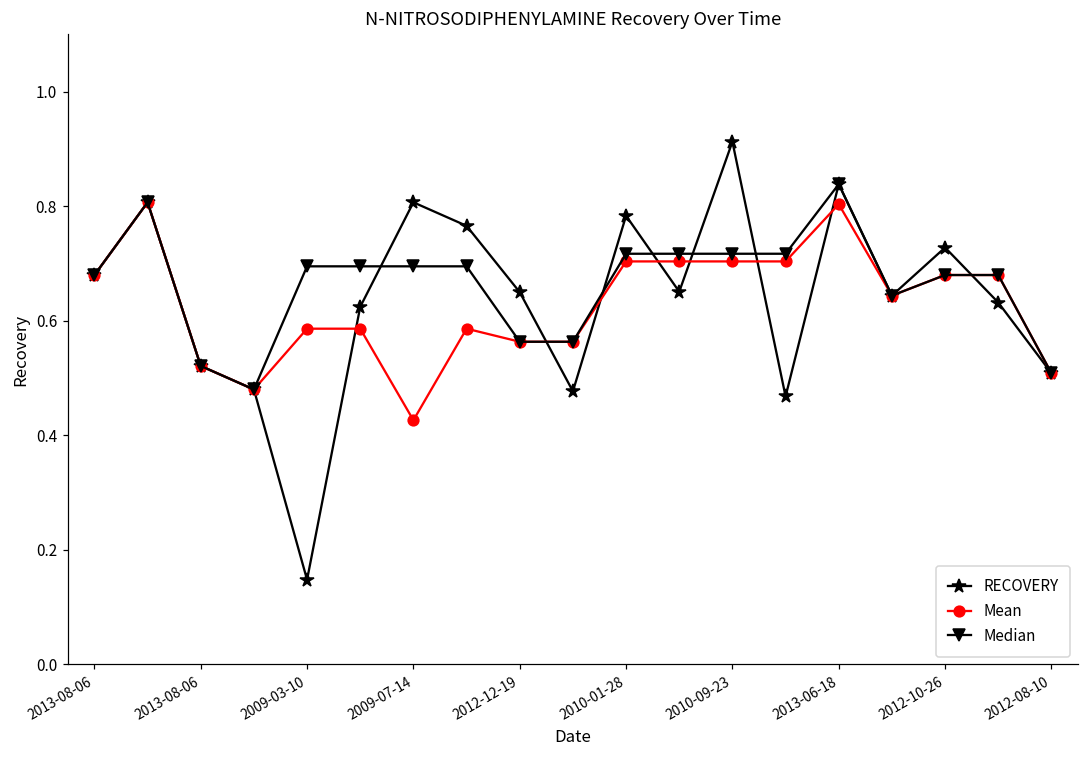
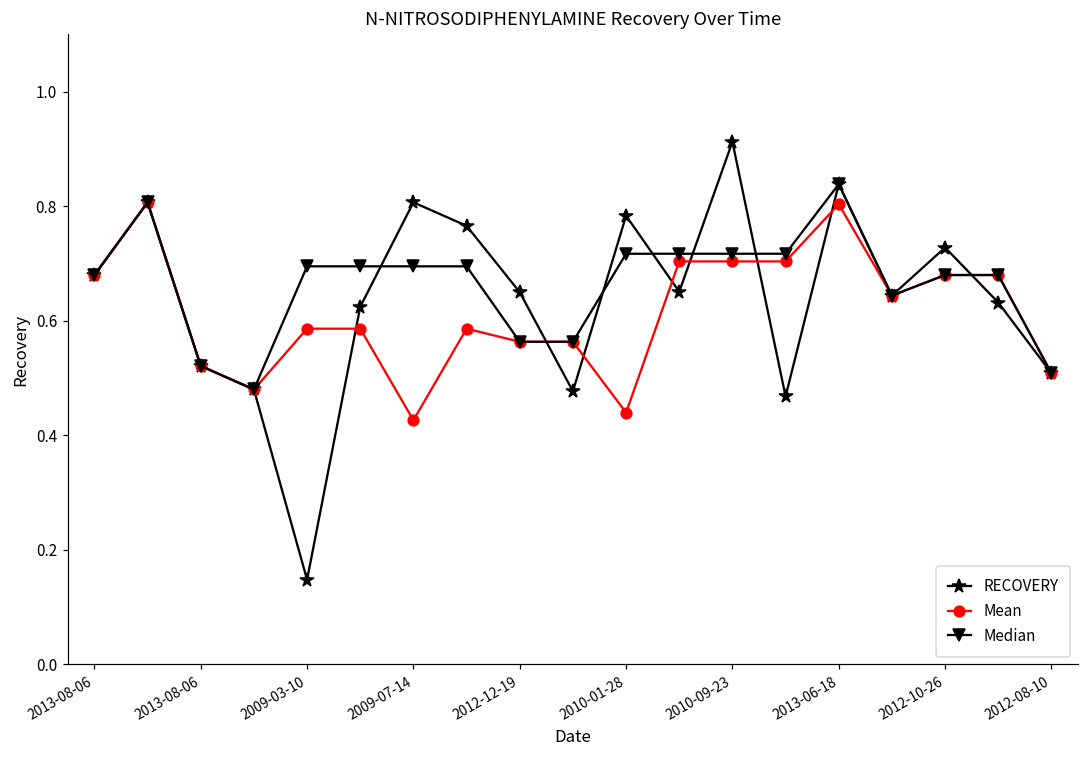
  {
    "Mean": {
      "2009-03-10": 0.59,
      "2009-07-14": 0.43,
-     "2010-01-28": 0.70,
+     "2010-01-28": 0.44,
      "2010-09-23": 0.70,
      "2013-06-18": 0.80
    }
  }
